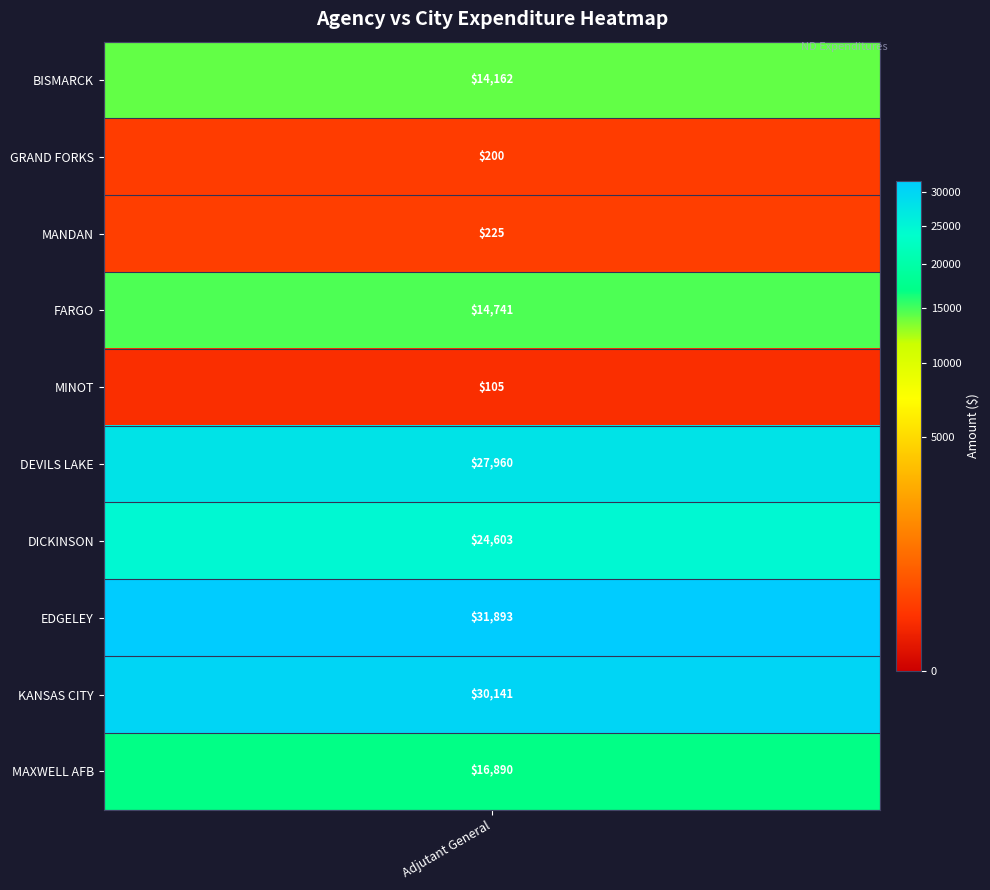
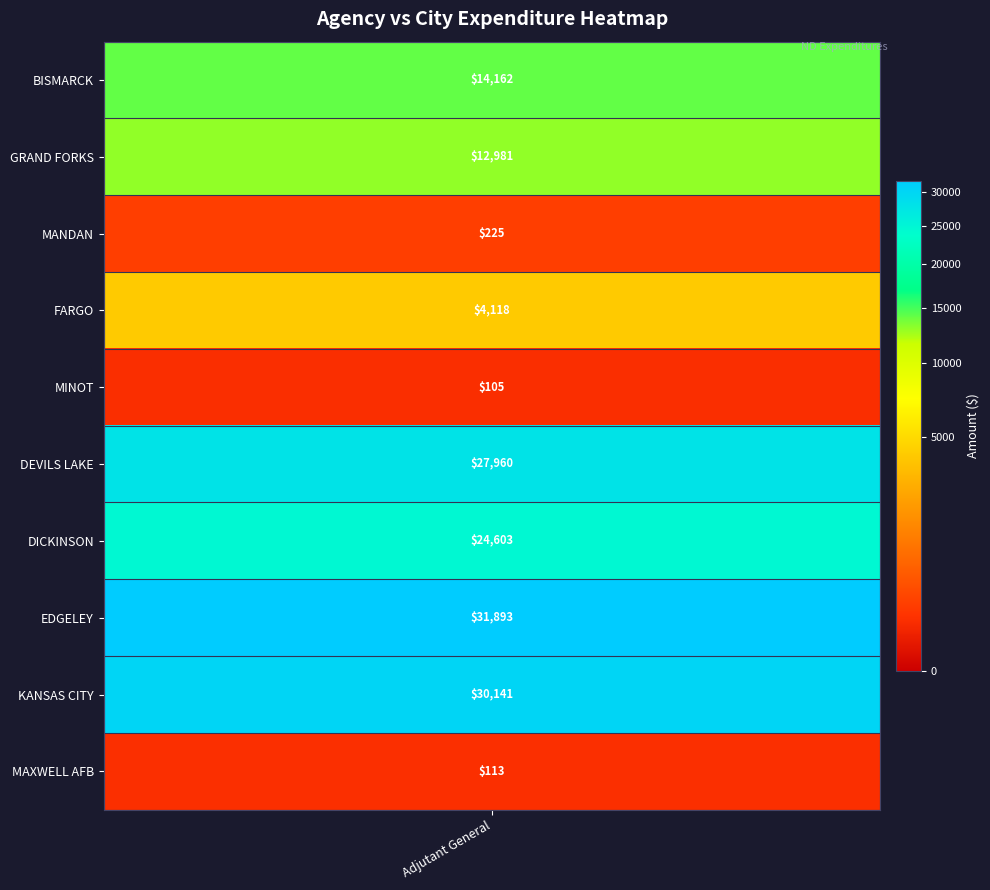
  {
    "GRAND FORKS": {
-     "Adjutant General": "$200"
+     "Adjutant General": "$12,981"
    },
    "MANDAN": {
      "Adjutant General": "$225"
    },
    "FARGO": {
-     "Adjutant General": "$14,741"
+     "Adjutant General": "$4,118"
    },
    "MINOT": {
      "Adjutant General": "$105"
    },
    "DEVILS LAKE": {
      "Adjutant General": "$27,960"
    },
    "DICKINSON": {
      "Adjutant General": "$24,603"
    },
    "EDGELEY": {
      "Adjutant General": "$31,893"
    },
    "KANSAS CITY": {
      "Adjutant General": "$30,141"
    },
    "MAXWELL AFB": {
-     "Adjutant General": "$16,890"
+     "Adjutant General": "$113"
    }
  }
